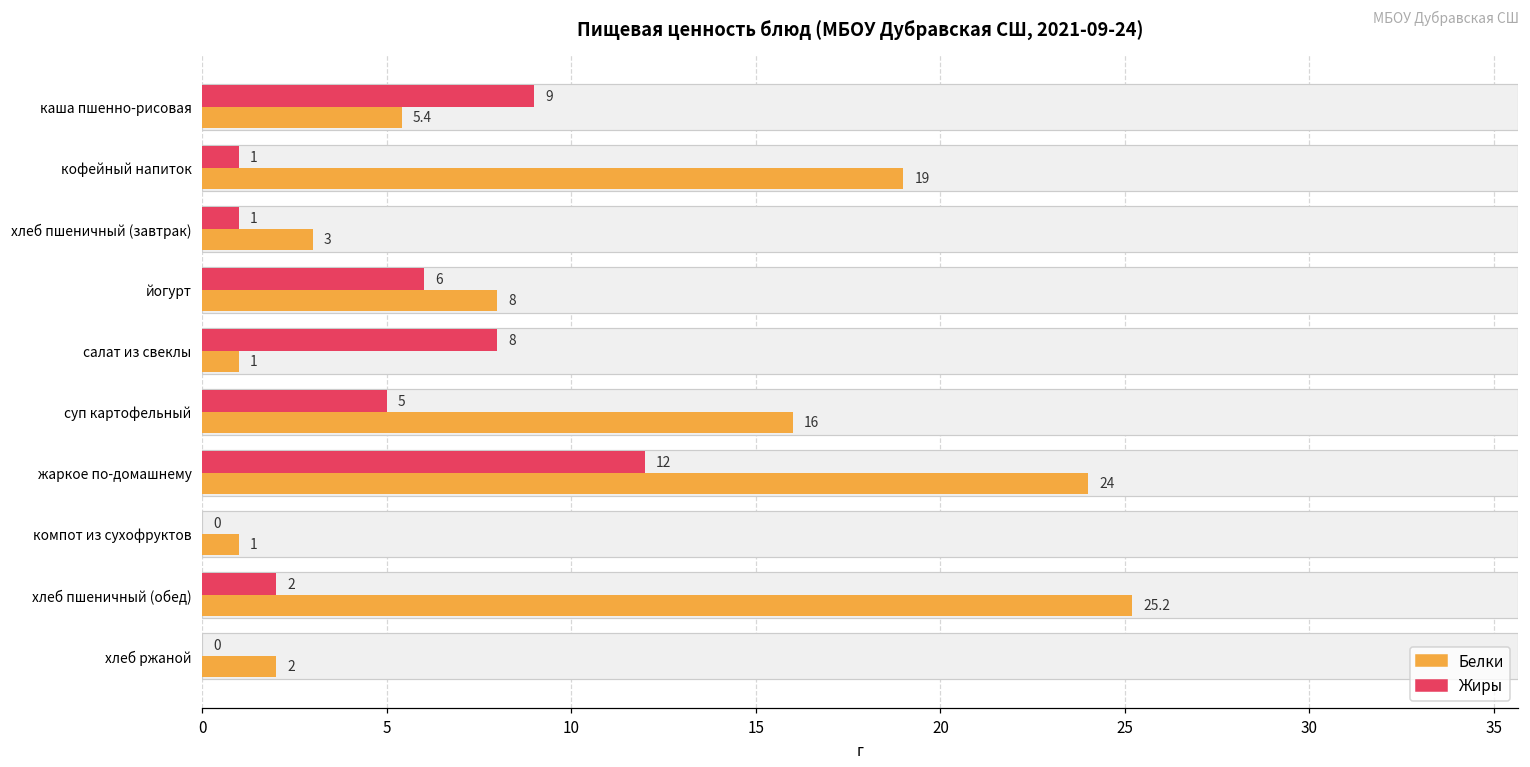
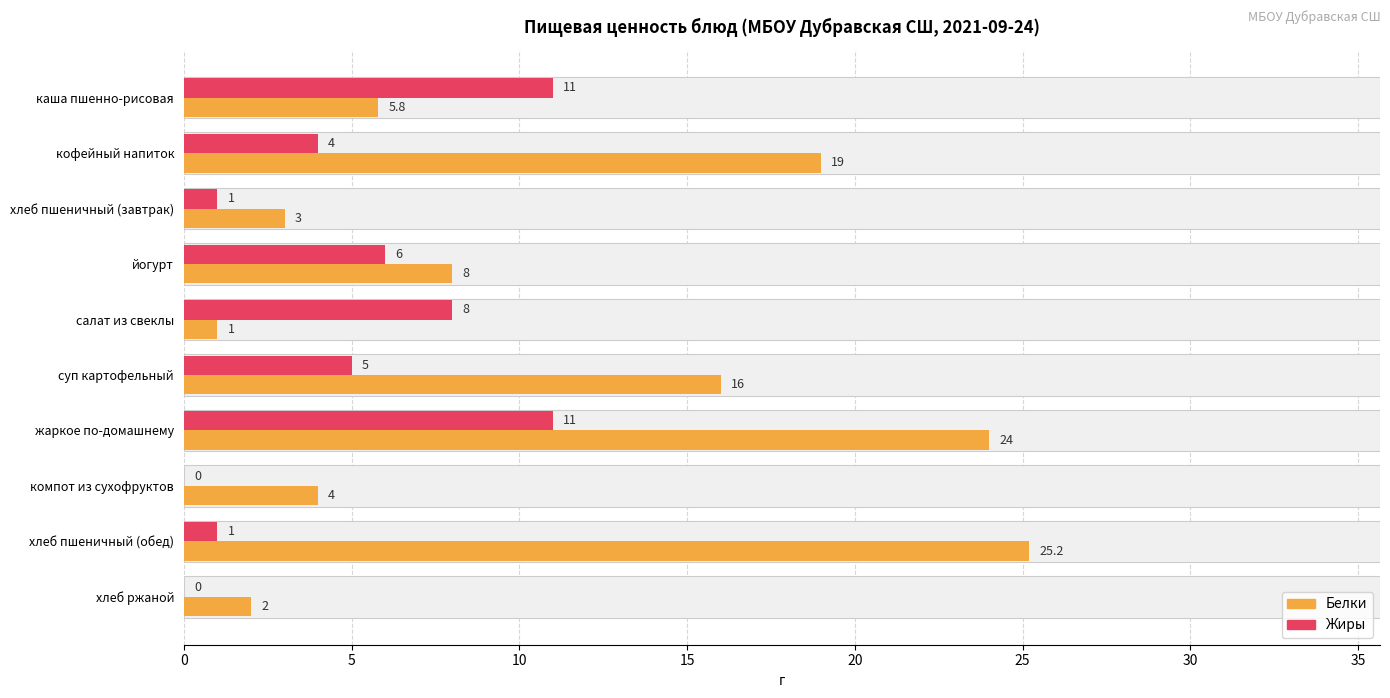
  {
    "Белки": {
-     "каша пшенно-рисовая": 5.4,
-     "компот из сухофруктов": 1
+     "каша пшенно-рисовая": 5.8,
+     "компот из сухофруктов": 4
    },
    "Жиры": {
-     "каша пшенно-рисовая": 9,
-     "кофейный напиток": 1,
-     "жаркое по-домашнему": 12,
+     "каша пшенно-рисовая": 11,
+     "кофейный напиток": 4,
+     "жаркое по-домашнему": 11,
      "компот из сухофруктов": 0,
-     "хлеб пшеничный (обед)": 2,
+     "хлеб пшеничный (обед)": 1,
      "хлеб ржаной": 0
    }
  }
